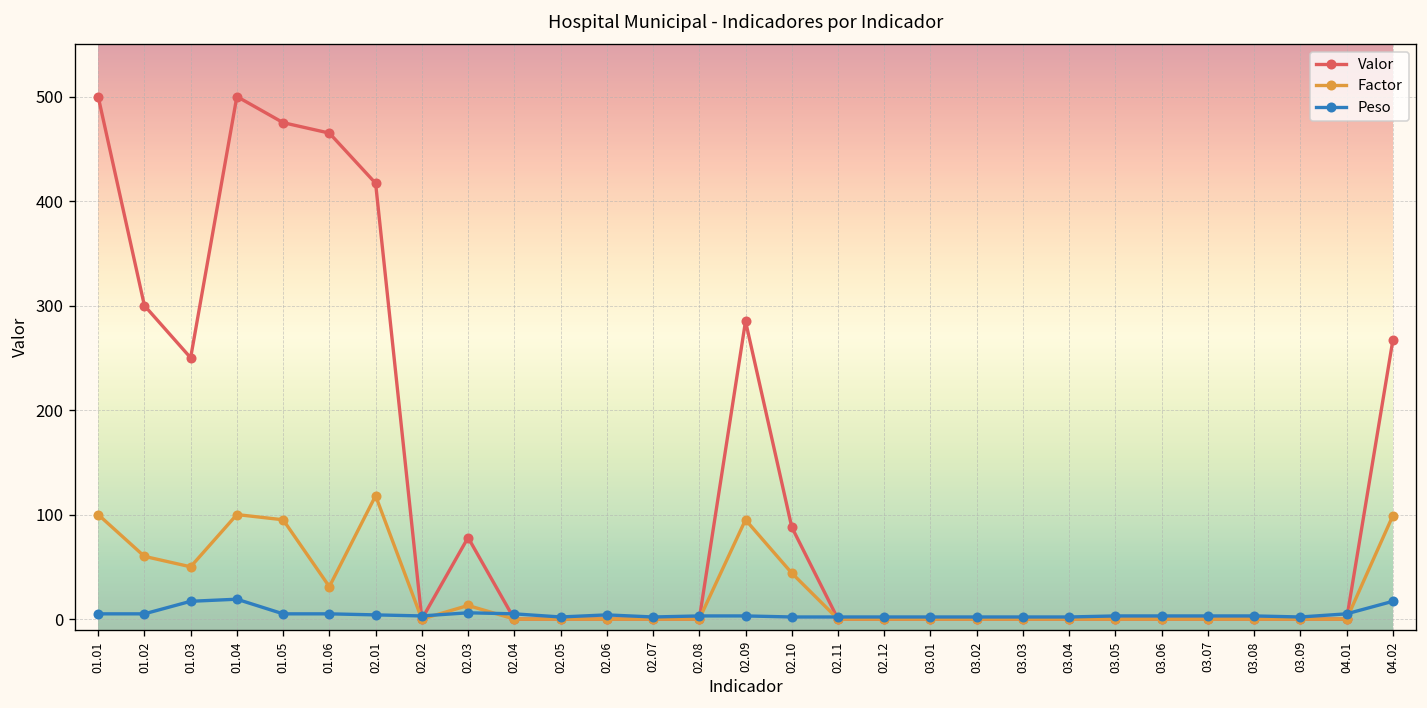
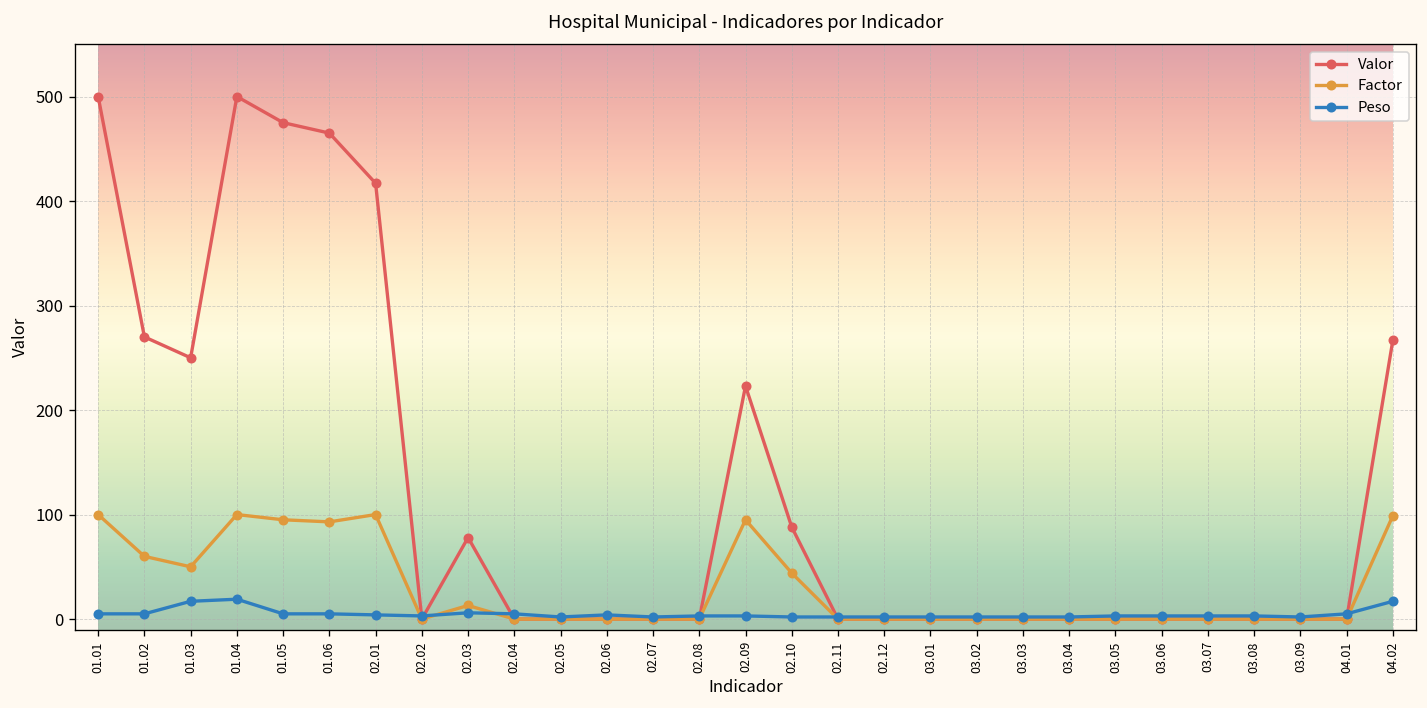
  {
    "Valor": {
      "01.01": 500,
-     "01.02": 300,
+     "01.02": 270,
      "01.03": 250,
      "01.04": 500,
      "01.05": 480,
      "01.06": 470,
      "02.01": 420,
      "02.03": 80,
-     "02.09": 290,
+     "02.09": 220,
      "02.10": 90,
      "04.02": 270
    },
    "Factor": {
      "01.01": 100,
      "01.02": 60,
      "01.03": 50,
      "01.04": 100,
      "01.05": 100,
-     "01.06": 30,
-     "02.01": 120,
+     "01.06": 90,
+     "02.01": 100,
      "02.03": 10,
      "02.09": 100,
      "02.10": 40,
      "04.02": 100
    },
    "Peso": {
      "01.01": 10,
      "01.02": 10,
      "01.03": 20,
      "01.04": 20,
      "01.05": 10,
      "01.06": 10,
      "02.01": 0,
      "02.02": 0,
      "02.03": 10,
      "02.04": 10,
      "02.06": 0,
      "02.08": 0,
      "02.09": 0,
      "02.10": 0,
      "03.05": 0,
      "03.06": 0,
      "03.07": 0,
      "03.08": 0,
      "04.01": 10,
      "04.02": 20
    }
  }
